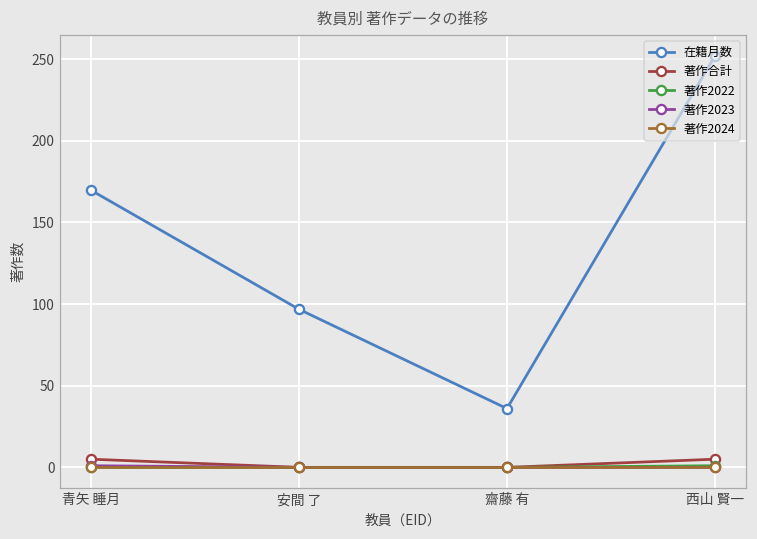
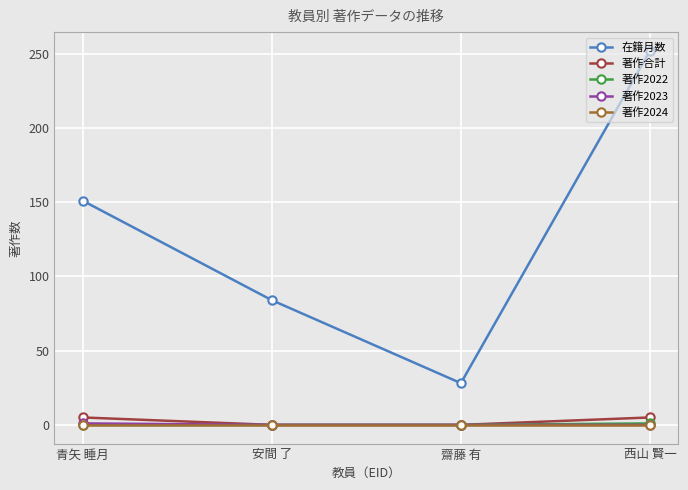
  {
    "在籍月数": {
-     "青矢 睡月": 170,
-     "安間 了": 97,
-     "齋藤 有": 36
+     "青矢 睡月": 151,
+     "安間 了": 84,
+     "齋藤 有": 28
    }
  }
